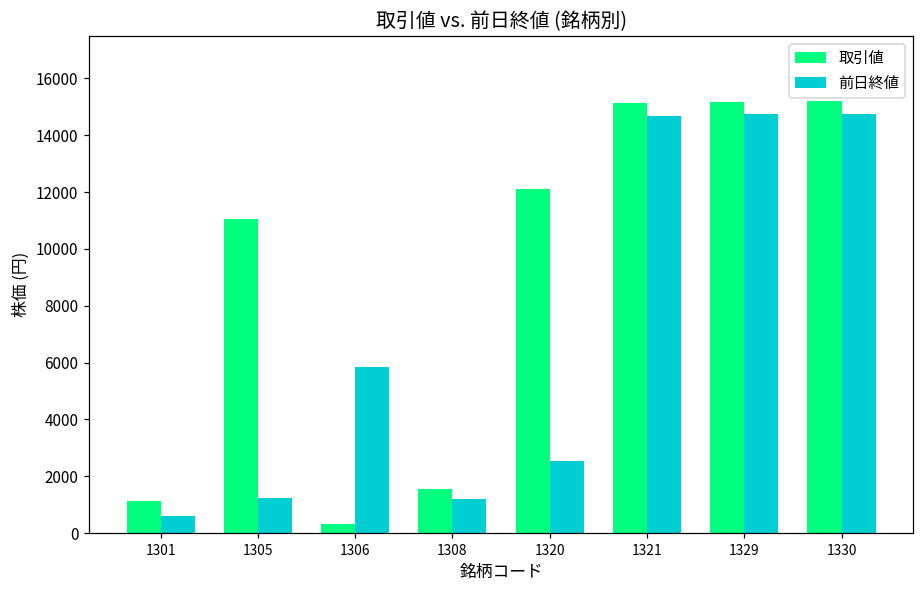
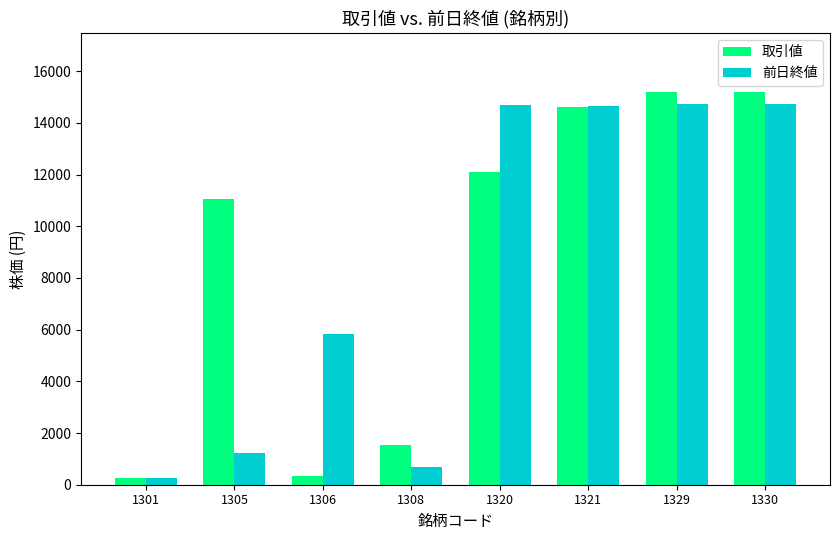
  {
    "取引値": {
-     "1301": 1100,
+     "1301": 300,
      "1305": 11100,
      "1306": 300,
      "1308": 1600,
      "1320": 12100,
-     "1321": 15100,
+     "1321": 14600,
      "1329": 15200,
      "1330": 15200
    },
    "前日終値": {
-     "1301": 600,
+     "1301": 300,
      "1305": 1200,
      "1306": 5800,
-     "1308": 1200,
-     "1320": 2500,
+     "1308": 700,
+     "1320": 14700,
      "1321": 14700,
      "1329": 14700,
      "1330": 14700
    }
  }
